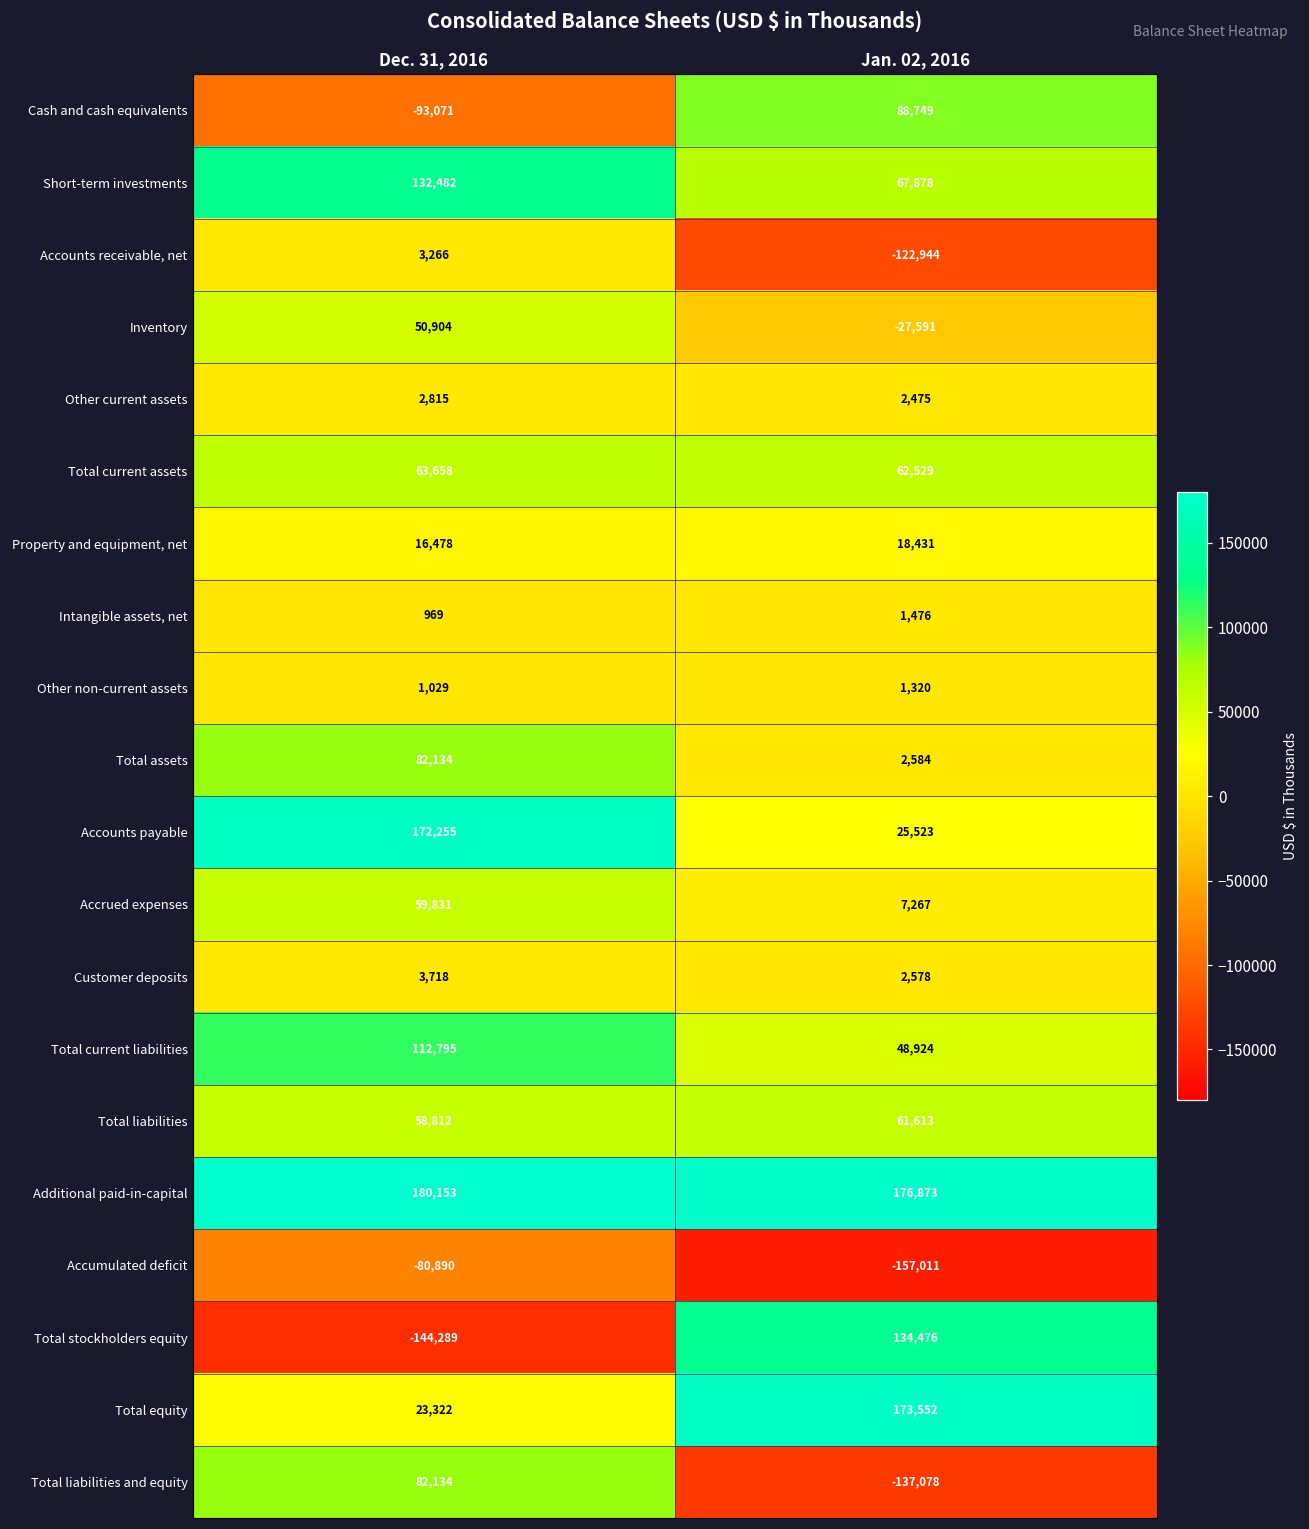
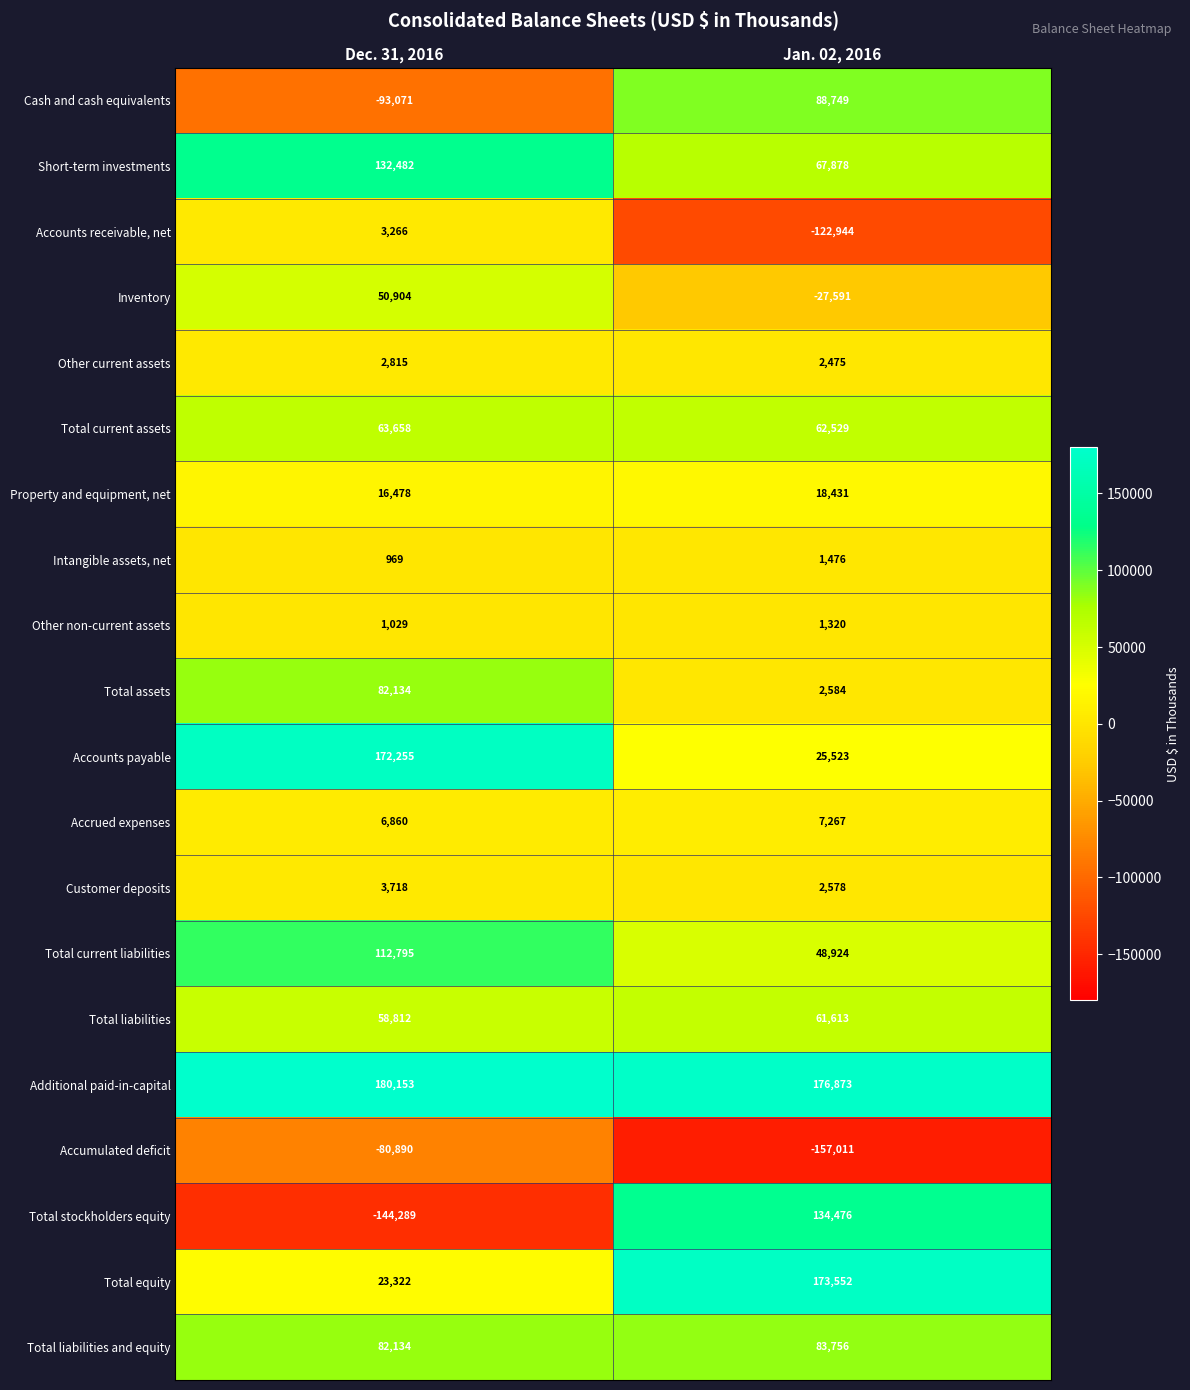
  {
    "Cash and cash equivalents": {
      "Dec. 31, 2016": "-93,071",
      "Jan. 02, 2016": "88,749"
    },
    "Short-term investments": {
      "Dec. 31, 2016": "132,482",
      "Jan. 02, 2016": "67,878"
    },
    "Accounts receivable, net": {
      "Dec. 31, 2016": "3,266",
      "Jan. 02, 2016": "-122,944"
    },
    "Inventory": {
      "Dec. 31, 2016": "50,904",
      "Jan. 02, 2016": "-27,591"
    },
    "Other current assets": {
      "Dec. 31, 2016": "2,815",
      "Jan. 02, 2016": "2,475"
    },
    "Total current assets": {
      "Dec. 31, 2016": "63,658",
      "Jan. 02, 2016": "62,529"
    },
    "Property and equipment, net": {
      "Dec. 31, 2016": "16,478",
      "Jan. 02, 2016": "18,431"
    },
    "Intangible assets, net": {
      "Dec. 31, 2016": "969",
      "Jan. 02, 2016": "1,476"
    },
    "Other non-current assets": {
      "Dec. 31, 2016": "1,029",
      "Jan. 02, 2016": "1,320"
    },
    "Total assets": {
      "Dec. 31, 2016": "82,134",
      "Jan. 02, 2016": "2,584"
    },
    "Accounts payable": {
      "Dec. 31, 2016": "172,255",
      "Jan. 02, 2016": "25,523"
    },
    "Accrued expenses": {
-     "Dec. 31, 2016": "59,831",
+     "Dec. 31, 2016": "6,860",
      "Jan. 02, 2016": "7,267"
    },
    "Customer deposits": {
      "Dec. 31, 2016": "3,718",
      "Jan. 02, 2016": "2,578"
    },
    "Total current liabilities": {
      "Dec. 31, 2016": "112,795",
      "Jan. 02, 2016": "48,924"
    },
    "Total liabilities": {
      "Dec. 31, 2016": "58,812",
      "Jan. 02, 2016": "61,613"
    },
    "Additional paid-in-capital": {
      "Dec. 31, 2016": "180,153",
      "Jan. 02, 2016": "176,873"
    },
    "Accumulated deficit": {
      "Dec. 31, 2016": "-80,890",
      "Jan. 02, 2016": "-157,011"
    },
    "Total stockholders equity": {
      "Dec. 31, 2016": "-144,289",
      "Jan. 02, 2016": "134,476"
    },
    "Total equity": {
      "Dec. 31, 2016": "23,322",
      "Jan. 02, 2016": "173,552"
    },
    "Total liabilities and equity": {
      "Dec. 31, 2016": "82,134",
-     "Jan. 02, 2016": "-137,078"
+     "Jan. 02, 2016": "83,756"
    }
  }
